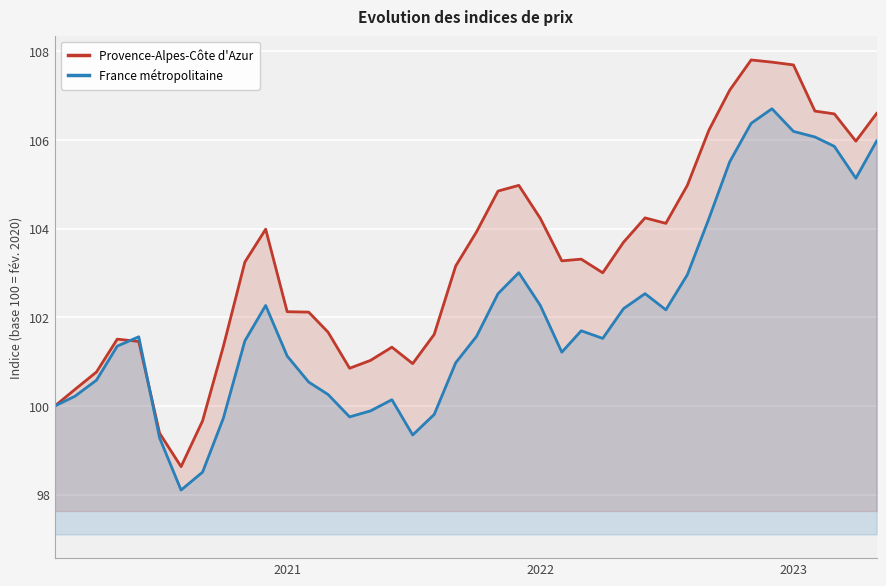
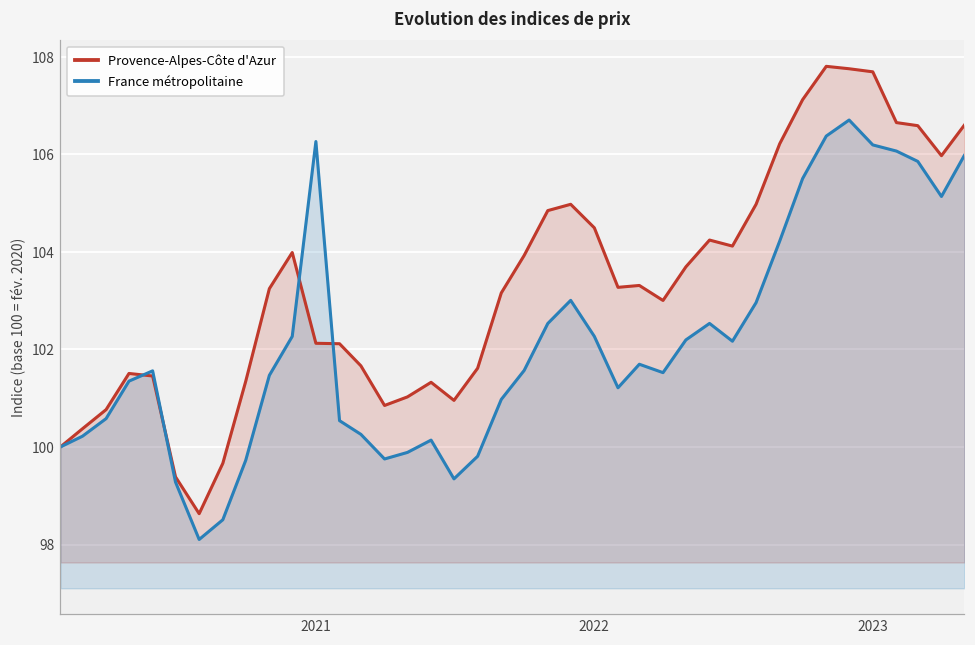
  {
    "Provence-Alpes-Côte d'Azur": {
      "2021": 102.1,
-     "2022": 104.2,
+     "2022": 104.5,
      "2023": 107.7
    },
    "France métropolitaine": {
-     "2021": 101.1,
+     "2021": 106.3,
      "2022": 102.3,
      "2023": 106.2
    }
  }
